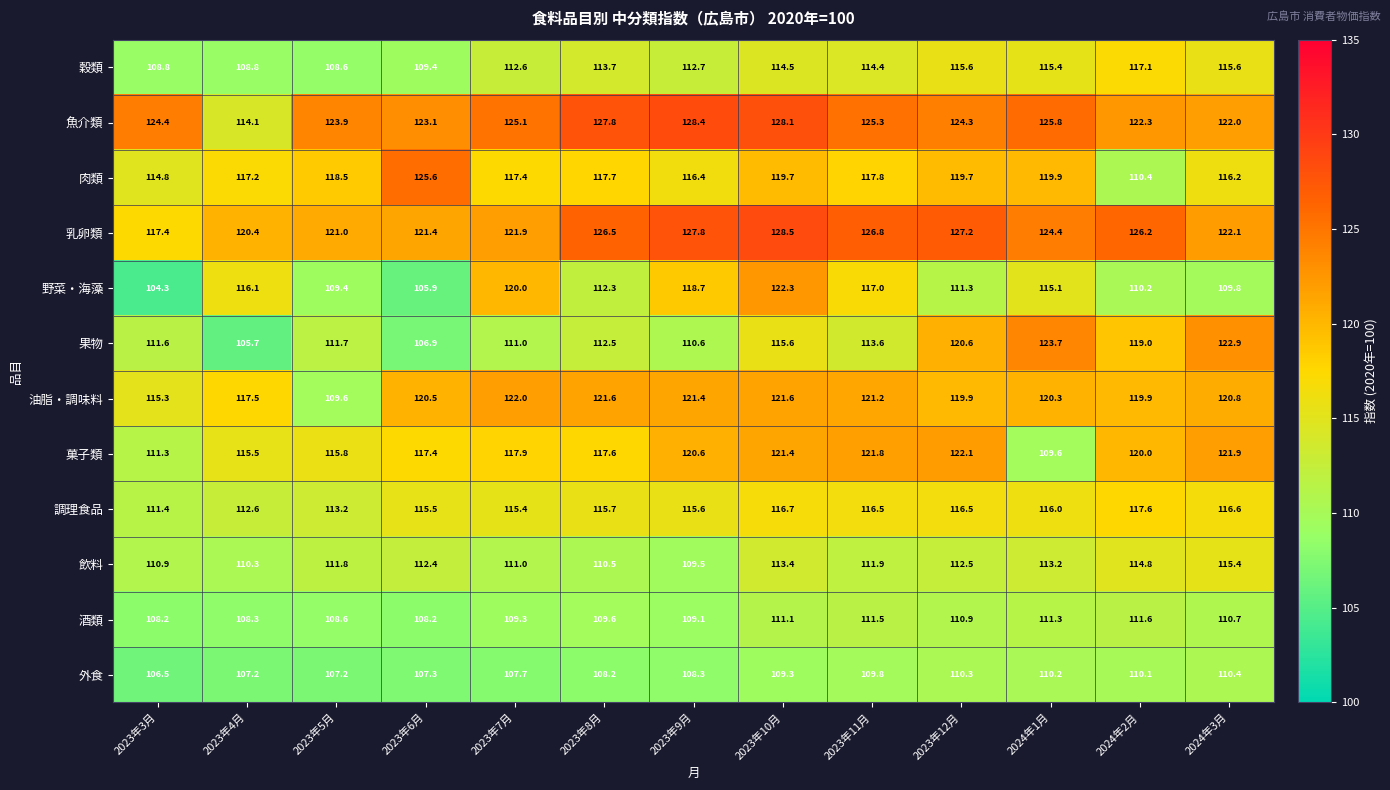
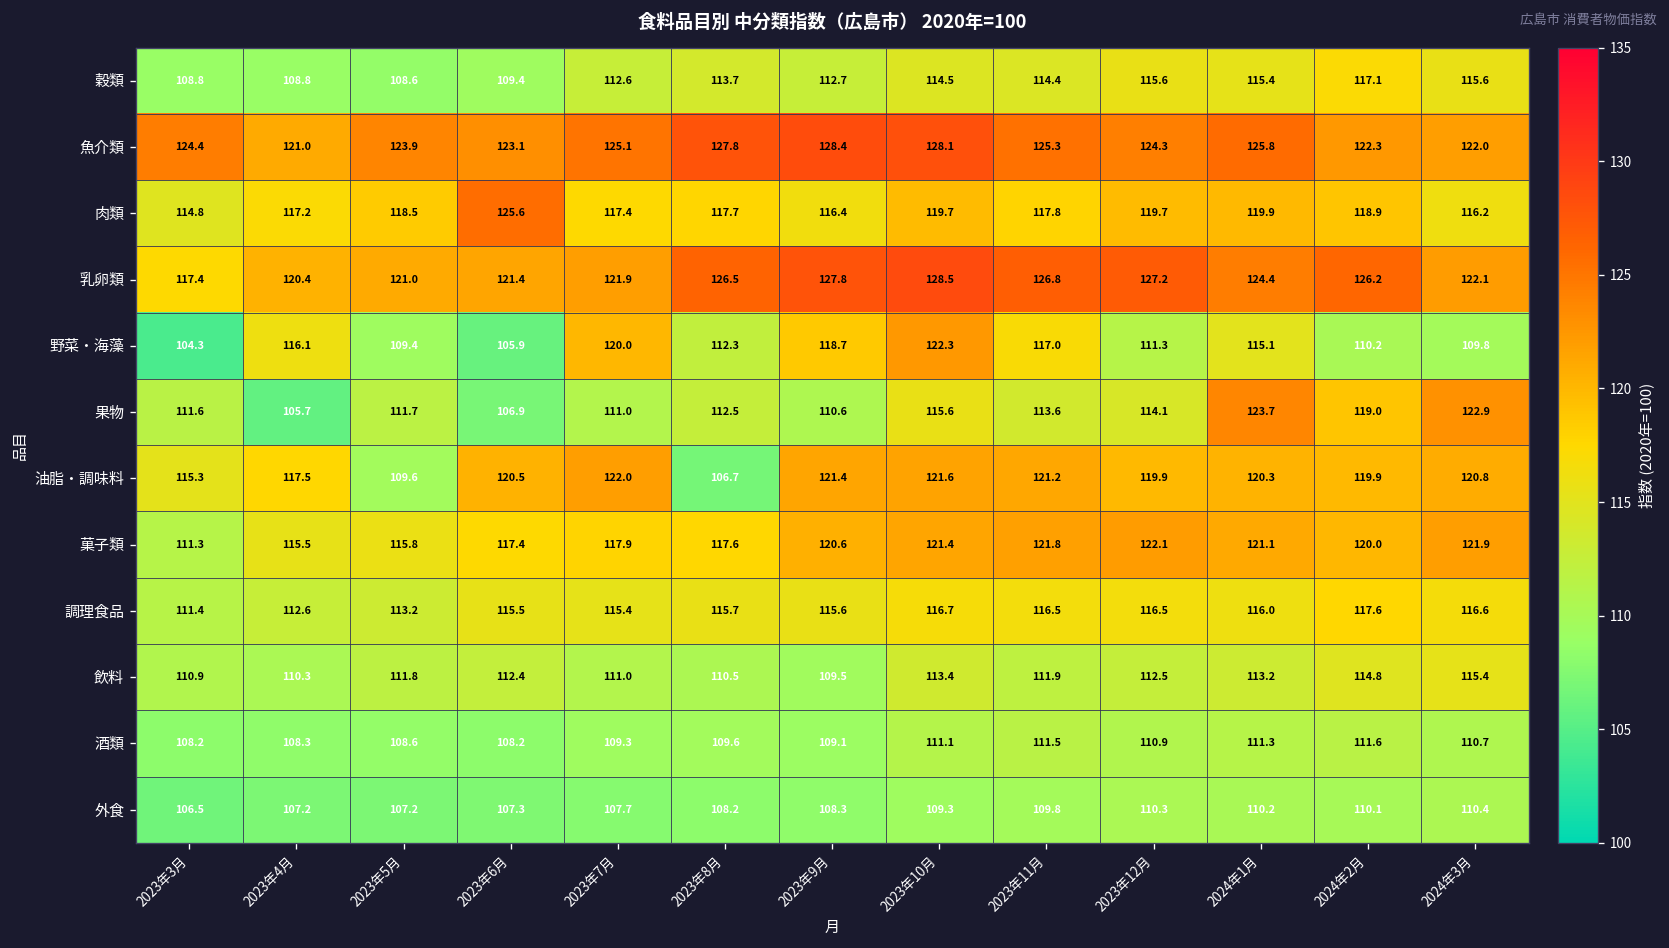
  {
    "穀類": {
      "2023年3月": 108.8,
      "2023年4月": 108.8,
      "2023年5月": 108.6,
      "2023年6月": 109.4,
      "2023年7月": 112.6,
      "2023年8月": 113.7,
      "2023年9月": 112.7,
      "2023年10月": 114.5,
      "2023年11月": 114.4,
      "2023年12月": 115.6,
      "2024年1月": 115.4,
      "2024年2月": 117.1,
      "2024年3月": 115.6
    },
    "魚介類": {
      "2023年3月": 124.4,
-     "2023年4月": 114.1,
+     "2023年4月": 121.0,
      "2023年5月": 123.9,
      "2023年6月": 123.1,
      "2023年7月": 125.1,
      "2023年8月": 127.8,
      "2023年9月": 128.4,
      "2023年10月": 128.1,
      "2023年11月": 125.3,
      "2023年12月": 124.3,
      "2024年1月": 125.8,
      "2024年2月": 122.3,
      "2024年3月": 122.0
    },
    "肉類": {
      "2023年3月": 114.8,
      "2023年4月": 117.2,
      "2023年5月": 118.5,
      "2023年6月": 125.6,
      "2023年7月": 117.4,
      "2023年8月": 117.7,
      "2023年9月": 116.4,
      "2023年10月": 119.7,
      "2023年11月": 117.8,
      "2023年12月": 119.7,
      "2024年1月": 119.9,
-     "2024年2月": 110.4,
+     "2024年2月": 118.9,
      "2024年3月": 116.2
    },
    "乳卵類": {
      "2023年3月": 117.4,
      "2023年4月": 120.4,
      "2023年5月": 121.0,
      "2023年6月": 121.4,
      "2023年7月": 121.9,
      "2023年8月": 126.5,
      "2023年9月": 127.8,
      "2023年10月": 128.5,
      "2023年11月": 126.8,
      "2023年12月": 127.2,
      "2024年1月": 124.4,
      "2024年2月": 126.2,
      "2024年3月": 122.1
    },
    "野菜・海藻": {
      "2023年3月": 104.3,
      "2023年4月": 116.1,
      "2023年5月": 109.4,
      "2023年6月": 105.9,
      "2023年7月": 120.0,
      "2023年8月": 112.3,
      "2023年9月": 118.7,
      "2023年10月": 122.3,
      "2023年11月": 117.0,
      "2023年12月": 111.3,
      "2024年1月": 115.1,
      "2024年2月": 110.2,
      "2024年3月": 109.8
    },
    "果物": {
      "2023年3月": 111.6,
      "2023年4月": 105.7,
      "2023年5月": 111.7,
      "2023年6月": 106.9,
      "2023年7月": 111.0,
      "2023年8月": 112.5,
      "2023年9月": 110.6,
      "2023年10月": 115.6,
      "2023年11月": 113.6,
-     "2023年12月": 120.6,
+     "2023年12月": 114.1,
      "2024年1月": 123.7,
      "2024年2月": 119.0,
      "2024年3月": 122.9
    },
    "油脂・調味料": {
      "2023年3月": 115.3,
      "2023年4月": 117.5,
      "2023年5月": 109.6,
      "2023年6月": 120.5,
      "2023年7月": 122.0,
-     "2023年8月": 121.6,
+     "2023年8月": 106.7,
      "2023年9月": 121.4,
      "2023年10月": 121.6,
      "2023年11月": 121.2,
      "2023年12月": 119.9,
      "2024年1月": 120.3,
      "2024年2月": 119.9,
      "2024年3月": 120.8
    },
    "菓子類": {
      "2023年3月": 111.3,
      "2023年4月": 115.5,
      "2023年5月": 115.8,
      "2023年6月": 117.4,
      "2023年7月": 117.9,
      "2023年8月": 117.6,
      "2023年9月": 120.6,
      "2023年10月": 121.4,
      "2023年11月": 121.8,
      "2023年12月": 122.1,
-     "2024年1月": 109.6,
+     "2024年1月": 121.1,
      "2024年2月": 120.0,
      "2024年3月": 121.9
    },
    "調理食品": {
      "2023年3月": 111.4,
      "2023年4月": 112.6,
      "2023年5月": 113.2,
      "2023年6月": 115.5,
      "2023年7月": 115.4,
      "2023年8月": 115.7,
      "2023年9月": 115.6,
      "2023年10月": 116.7,
      "2023年11月": 116.5,
      "2023年12月": 116.5,
      "2024年1月": 116.0,
      "2024年2月": 117.6,
      "2024年3月": 116.6
    },
    "飲料": {
      "2023年3月": 110.9,
      "2023年4月": 110.3,
      "2023年5月": 111.8,
      "2023年6月": 112.4,
      "2023年7月": 111.0,
      "2023年8月": 110.5,
      "2023年9月": 109.5,
      "2023年10月": 113.4,
      "2023年11月": 111.9,
      "2023年12月": 112.5,
      "2024年1月": 113.2,
      "2024年2月": 114.8,
      "2024年3月": 115.4
    },
    "酒類": {
      "2023年3月": 108.2,
      "2023年4月": 108.3,
      "2023年5月": 108.6,
      "2023年6月": 108.2,
      "2023年7月": 109.3,
      "2023年8月": 109.6,
      "2023年9月": 109.1,
      "2023年10月": 111.1,
      "2023年11月": 111.5,
      "2023年12月": 110.9,
      "2024年1月": 111.3,
      "2024年2月": 111.6,
      "2024年3月": 110.7
    },
    "外食": {
      "2023年3月": 106.5,
      "2023年4月": 107.2,
      "2023年5月": 107.2,
      "2023年6月": 107.3,
      "2023年7月": 107.7,
      "2023年8月": 108.2,
      "2023年9月": 108.3,
      "2023年10月": 109.3,
      "2023年11月": 109.8,
      "2023年12月": 110.3,
      "2024年1月": 110.2,
      "2024年2月": 110.1,
      "2024年3月": 110.4
    }
  }
